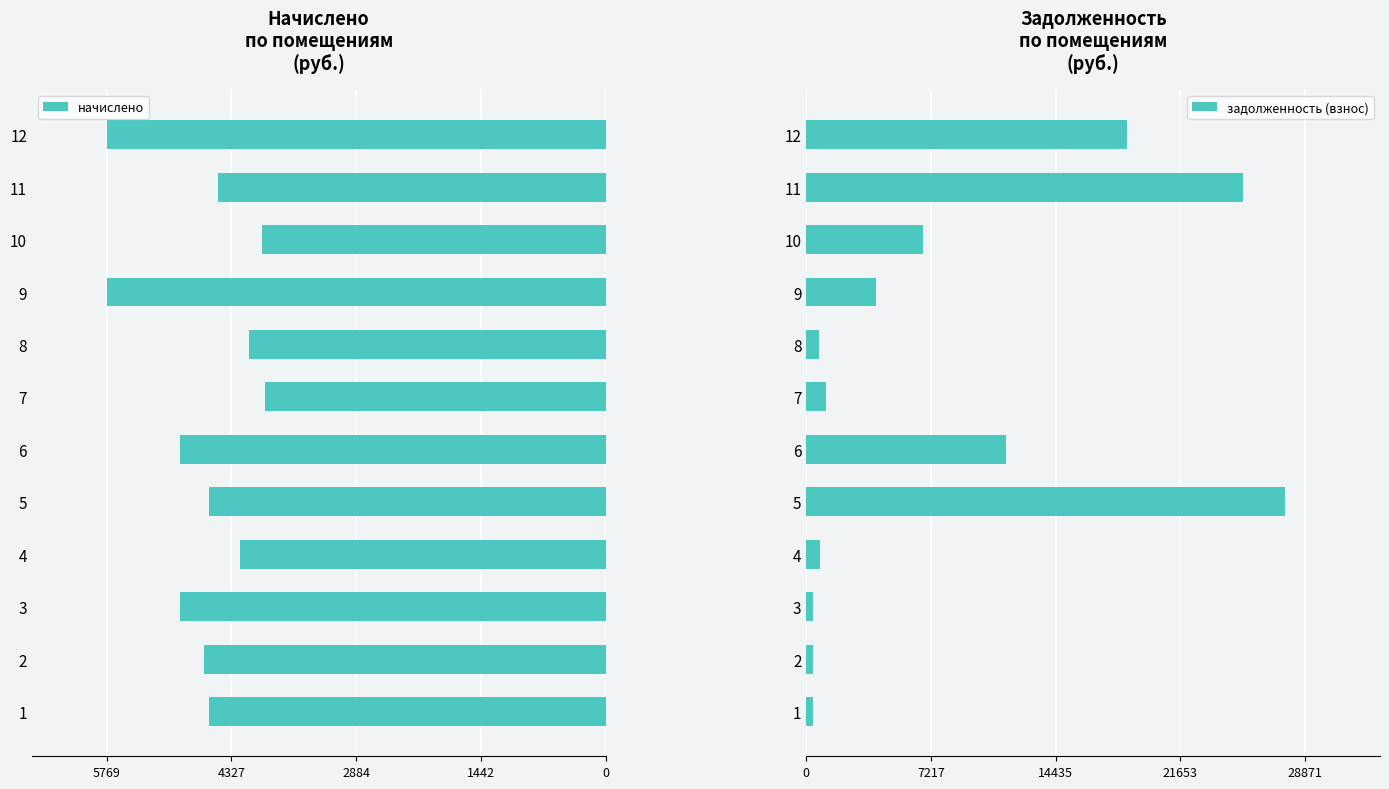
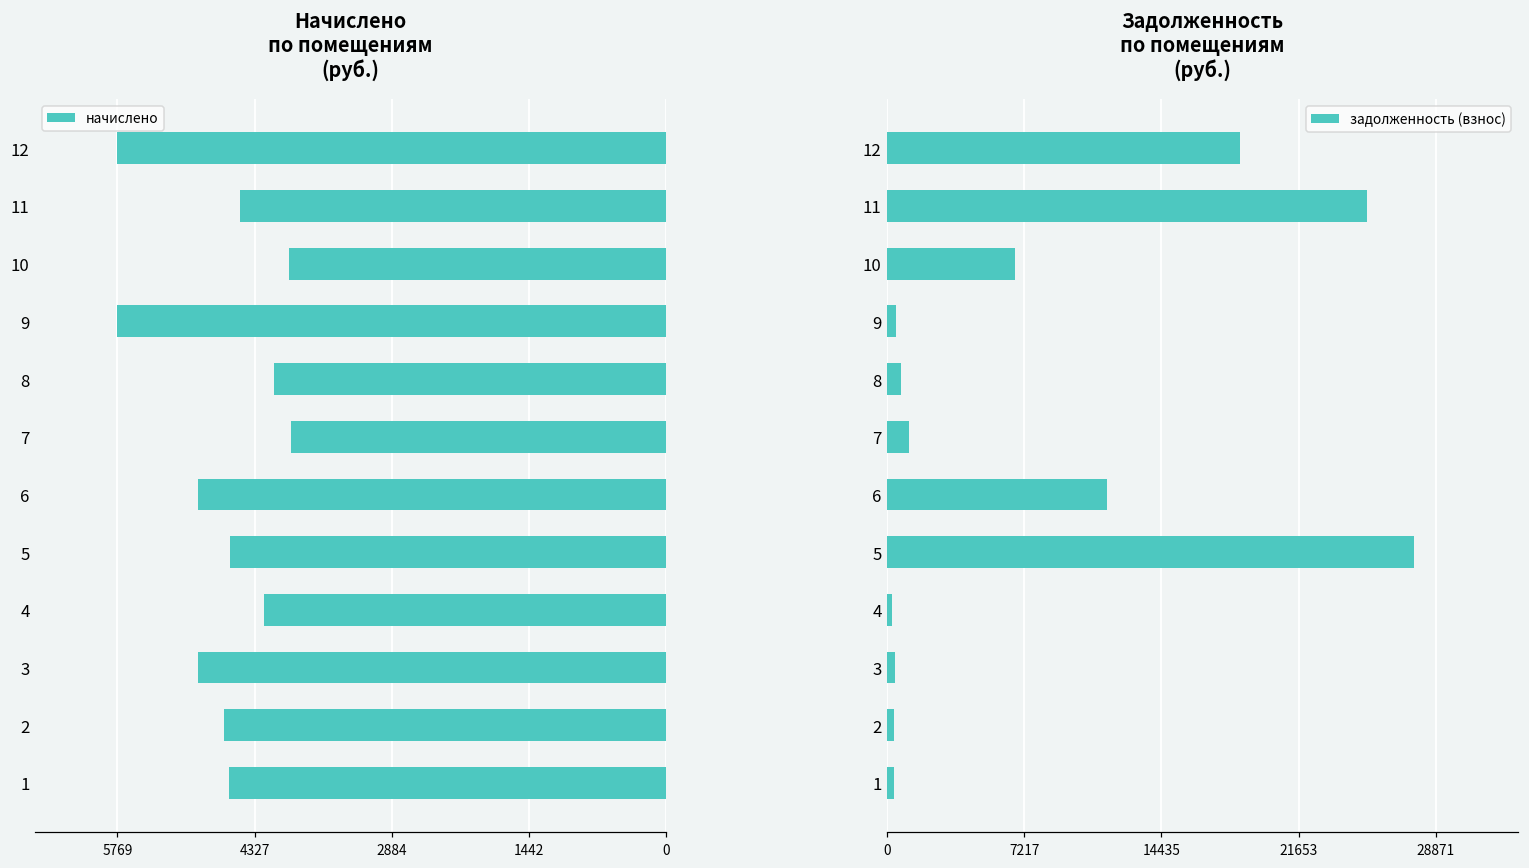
  {
    "Задолженность по помещениям (руб.)": {
      "12": 18600,
      "11": 25300,
      "10": 6800,
-     "9": 4000,
+     "9": 500,
      "8": 800,
      "7": 1100,
      "6": 11600,
      "5": 27700,
-     "4": 800,
+     "4": 300,
      "3": 400,
      "2": 400,
      "1": 400
    }
  }
